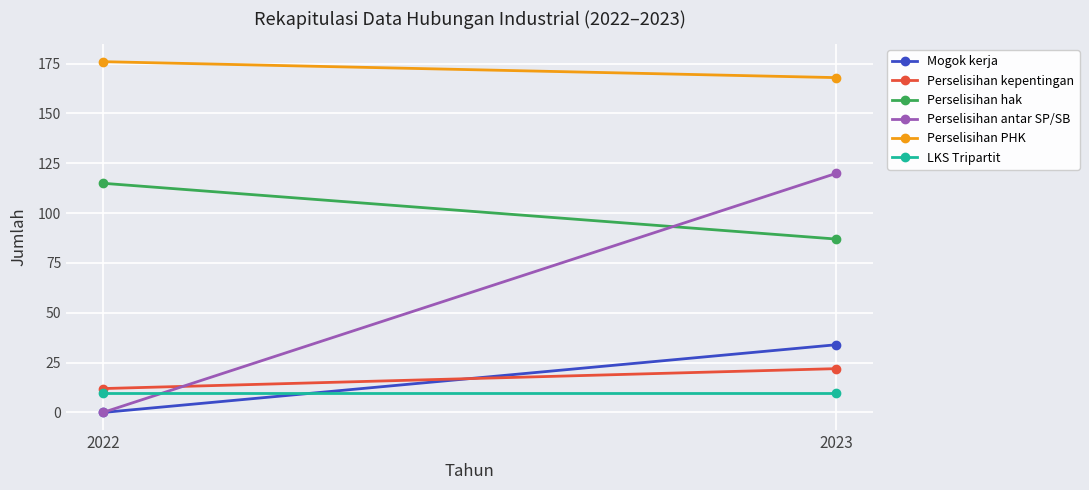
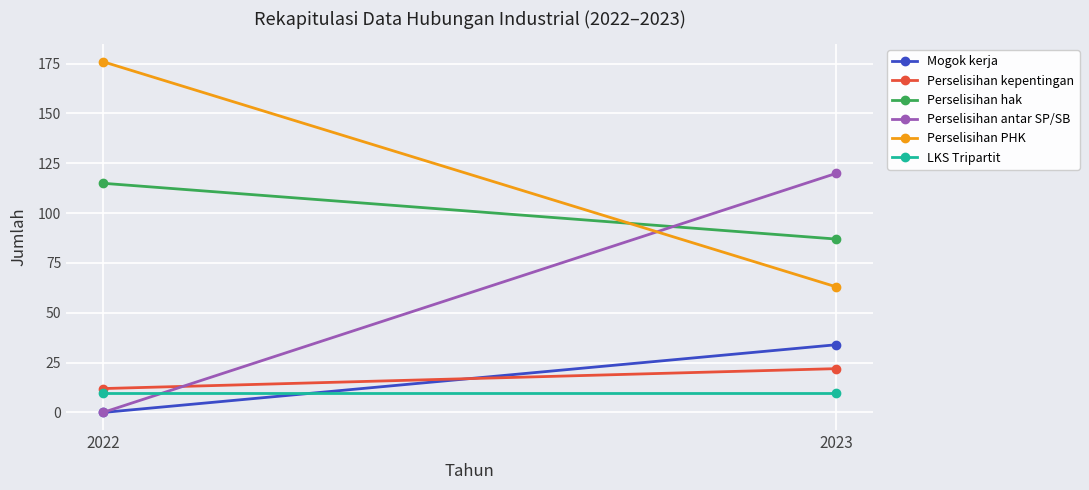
  {
    "Mogok kerja": {
      "2023": 34
    },
    "Perselisihan kepentingan": {
      "2022": 12,
      "2023": 22
    },
    "Perselisihan hak": {
      "2022": 115,
      "2023": 87
    },
    "Perselisihan antar SP/SB": {
      "2023": 120
    },
    "Perselisihan PHK": {
      "2022": 176,
-     "2023": 168
+     "2023": 63
    },
    "LKS Tripartit": {
      "2022": 10,
      "2023": 10
    }
  }
